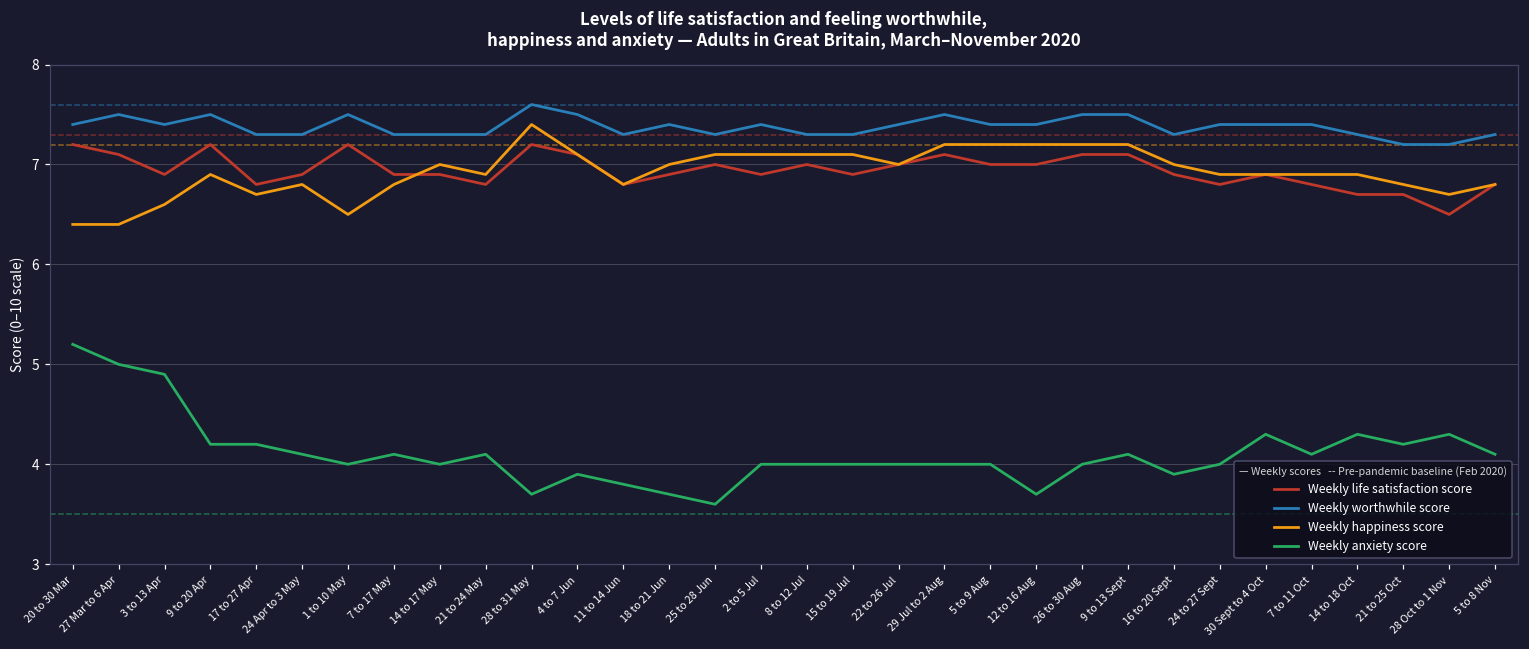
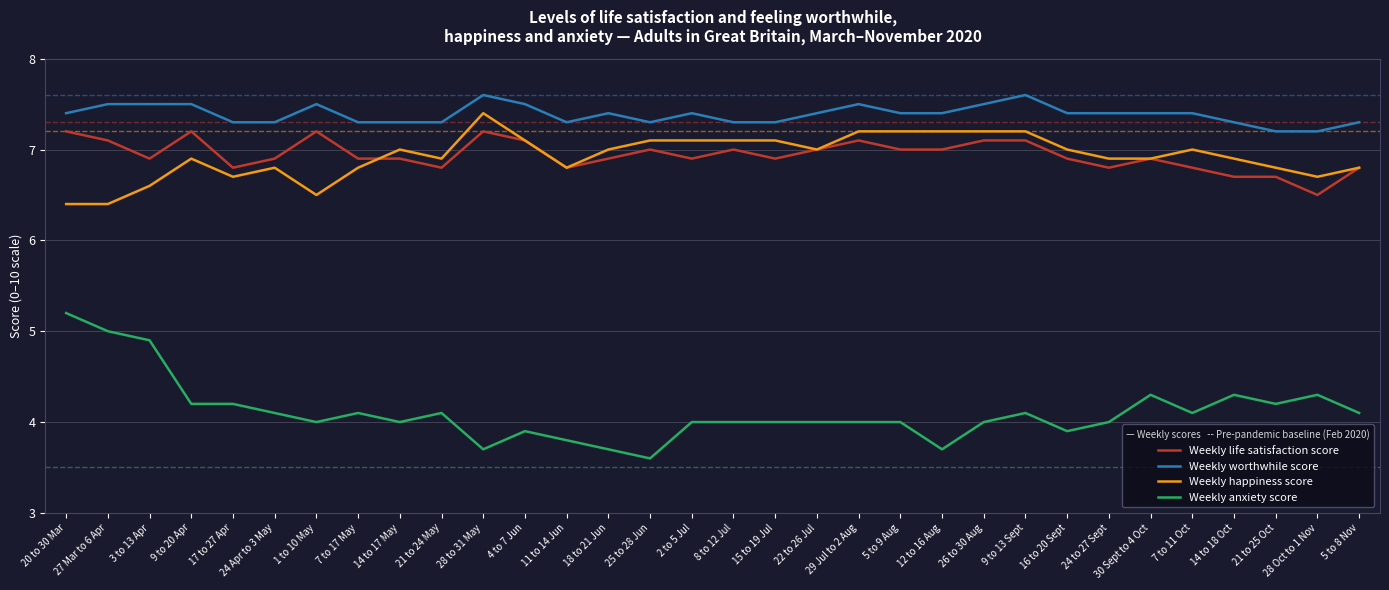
  {
    "Weekly life satisfaction score": {
      "20 to 30 Mar": 7.2,
      "27 Mar to 6 Apr": 7.1,
      "3 to 13 Apr": 6.9,
      "9 to 20 Apr": 7.2,
      "17 to 27 Apr": 6.8,
      "24 Apr to 3 May": 6.9,
      "1 to 10 May": 7.2,
      "7 to 17 May": 6.9,
      "14 to 17 May": 6.9,
      "21 to 24 May": 6.8,
      "28 to 31 May": 7.2,
      "18 to 21 Jun": 6.9,
      "25 to 28 Jun": 7.0,
      "2 to 5 Jul": 6.9,
      "8 to 12 Jul": 7.0,
      "15 to 19 Jul": 6.9,
      "29 Jul to 2 Aug": 7.1,
      "5 to 9 Aug": 7.0,
      "12 to 16 Aug": 7.0,
      "26 to 30 Aug": 7.1,
      "9 to 13 Sept": 7.1,
      "16 to 20 Sept": 6.9,
      "24 to 27 Sept": 6.8,
      "7 to 11 Oct": 6.8,
      "14 to 18 Oct": 6.7,
      "21 to 25 Oct": 6.7,
      "28 Oct to 1 Nov": 6.5
    },
    "Weekly worthwhile score": {
      "20 to 30 Mar": 7.4,
      "27 Mar to 6 Apr": 7.5,
-     "3 to 13 Apr": 7.4,
+     "3 to 13 Apr": 7.5,
      "9 to 20 Apr": 7.5,
      "17 to 27 Apr": 7.3,
      "24 Apr to 3 May": 7.3,
      "1 to 10 May": 7.5,
      "7 to 17 May": 7.3,
      "14 to 17 May": 7.3,
      "21 to 24 May": 7.3,
      "28 to 31 May": 7.6,
      "4 to 7 Jun": 7.5,
      "11 to 14 Jun": 7.3,
      "18 to 21 Jun": 7.4,
      "25 to 28 Jun": 7.3,
      "2 to 5 Jul": 7.4,
      "8 to 12 Jul": 7.3,
      "15 to 19 Jul": 7.3,
      "22 to 26 Jul": 7.4,
      "29 Jul to 2 Aug": 7.5,
      "5 to 9 Aug": 7.4,
      "12 to 16 Aug": 7.4,
      "26 to 30 Aug": 7.5,
-     "9 to 13 Sept": 7.5,
-     "16 to 20 Sept": 7.3,
+     "9 to 13 Sept": 7.6,
+     "16 to 20 Sept": 7.4,
      "24 to 27 Sept": 7.4,
      "30 Sept to 4 Oct": 7.4,
      "7 to 11 Oct": 7.4,
      "14 to 18 Oct": 7.3,
      "21 to 25 Oct": 7.2,
      "28 Oct to 1 Nov": 7.2,
      "5 to 8 Nov": 7.3
    },
    "Weekly happiness score": {
      "20 to 30 Mar": 6.4,
      "27 Mar to 6 Apr": 6.4,
      "3 to 13 Apr": 6.6,
      "9 to 20 Apr": 6.9,
      "17 to 27 Apr": 6.7,
      "24 Apr to 3 May": 6.8,
      "1 to 10 May": 6.5,
      "7 to 17 May": 6.8,
      "14 to 17 May": 7.0,
      "21 to 24 May": 6.9,
      "28 to 31 May": 7.4,
      "18 to 21 Jun": 7.0,
      "25 to 28 Jun": 7.1,
      "2 to 5 Jul": 7.1,
      "8 to 12 Jul": 7.1,
      "15 to 19 Jul": 7.1,
      "29 Jul to 2 Aug": 7.2,
      "5 to 9 Aug": 7.2,
      "12 to 16 Aug": 7.2,
      "26 to 30 Aug": 7.2,
      "9 to 13 Sept": 7.2,
      "16 to 20 Sept": 7.0,
      "24 to 27 Sept": 6.9,
-     "7 to 11 Oct": 6.9,
+     "7 to 11 Oct": 7.0,
      "14 to 18 Oct": 6.9,
      "21 to 25 Oct": 6.8,
      "28 Oct to 1 Nov": 6.7
    },
    "Weekly anxiety score": {
      "20 to 30 Mar": 5.2,
      "27 Mar to 6 Apr": 5.0,
      "3 to 13 Apr": 4.9,
      "9 to 20 Apr": 4.2,
      "17 to 27 Apr": 4.2,
      "24 Apr to 3 May": 4.1,
      "1 to 10 May": 4.0,
      "7 to 17 May": 4.1,
      "14 to 17 May": 4.0,
      "21 to 24 May": 4.1,
      "28 to 31 May": 3.7,
      "4 to 7 Jun": 3.9,
      "11 to 14 Jun": 3.8,
      "18 to 21 Jun": 3.7,
      "25 to 28 Jun": 3.6,
      "2 to 5 Jul": 4.0,
      "8 to 12 Jul": 4.0,
      "15 to 19 Jul": 4.0,
      "22 to 26 Jul": 4.0,
      "29 Jul to 2 Aug": 4.0,
      "5 to 9 Aug": 4.0,
      "12 to 16 Aug": 3.7,
      "26 to 30 Aug": 4.0,
      "9 to 13 Sept": 4.1,
      "16 to 20 Sept": 3.9,
      "24 to 27 Sept": 4.0,
      "30 Sept to 4 Oct": 4.3,
      "7 to 11 Oct": 4.1,
      "14 to 18 Oct": 4.3,
      "21 to 25 Oct": 4.2,
      "28 Oct to 1 Nov": 4.3,
      "5 to 8 Nov": 4.1
    }
  }
